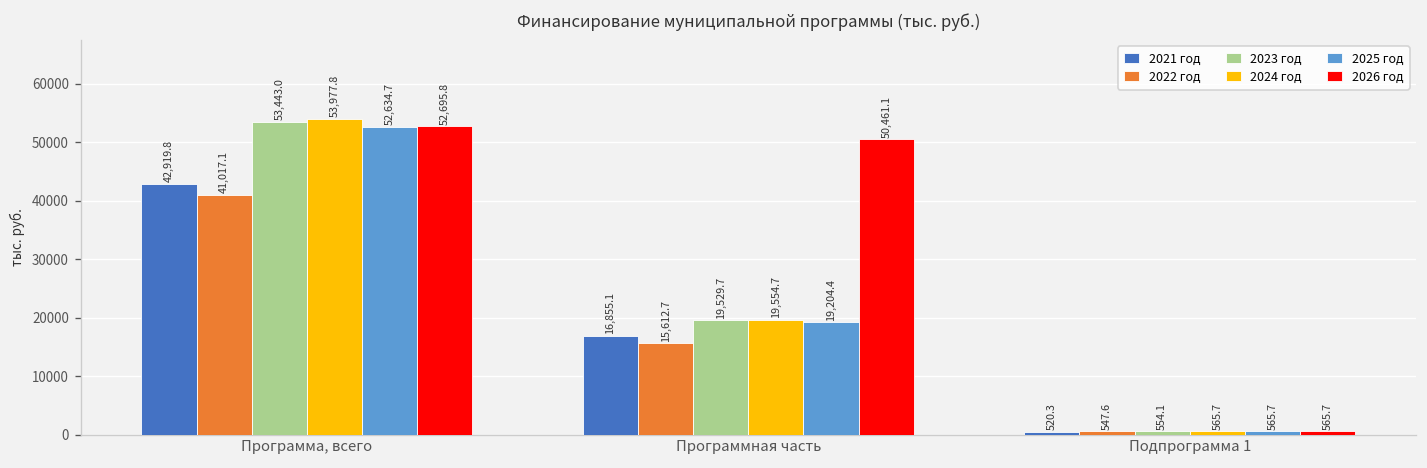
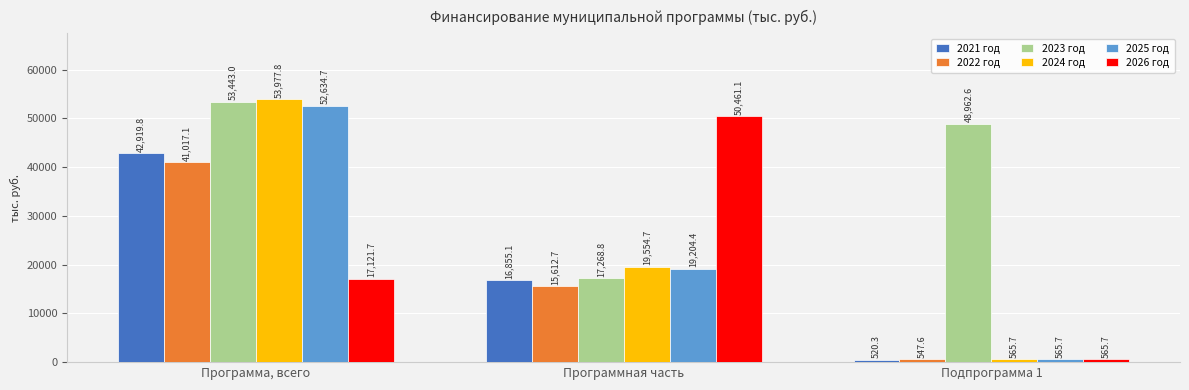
  {
    "2022 год": {
      "Программа, всего": "41,017.1",
      "Программная часть": "15,612.7",
      "Подпрограмма 1": "547.6"
    },
    "2023 год": {
      "Программа, всего": "53,443.0",
-     "Программная часть": "19,529.7",
-     "Подпрограмма 1": "554.1"
+     "Программная часть": "17,268.8",
+     "Подпрограмма 1": "48,962.6"
    },
    "2024 год": {
      "Программа, всего": "53,977.8",
      "Программная часть": "19,554.7",
      "Подпрограмма 1": "565.7"
    },
    "2026 год": {
-     "Программа, всего": "52,695.8",
+     "Программа, всего": "17,121.7",
      "Программная часть": "50,461.1",
      "Подпрограмма 1": "565.7"
    }
  }
